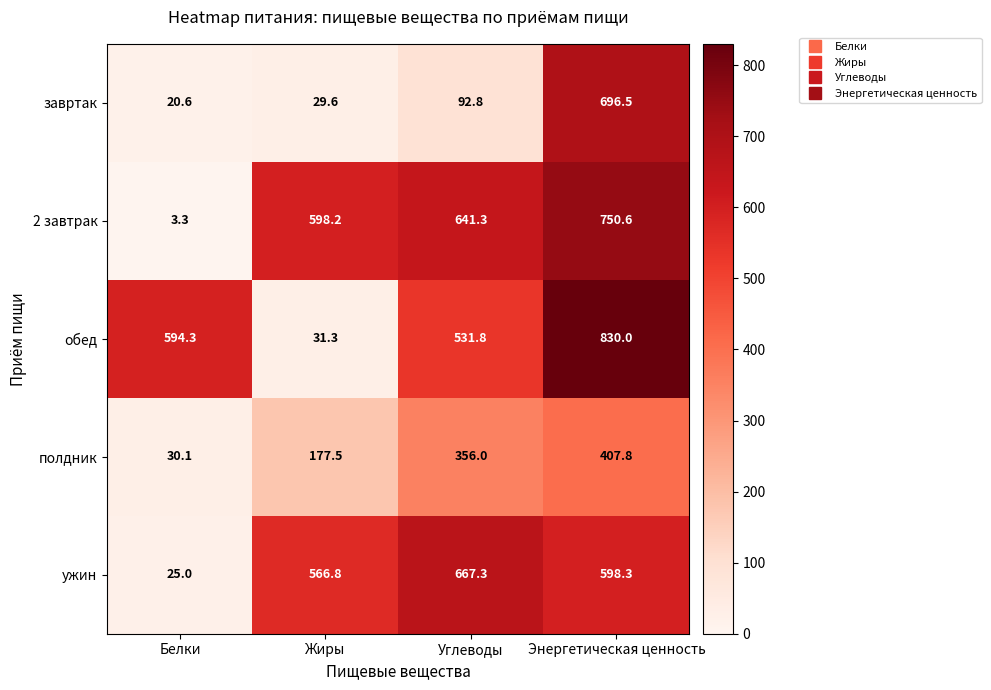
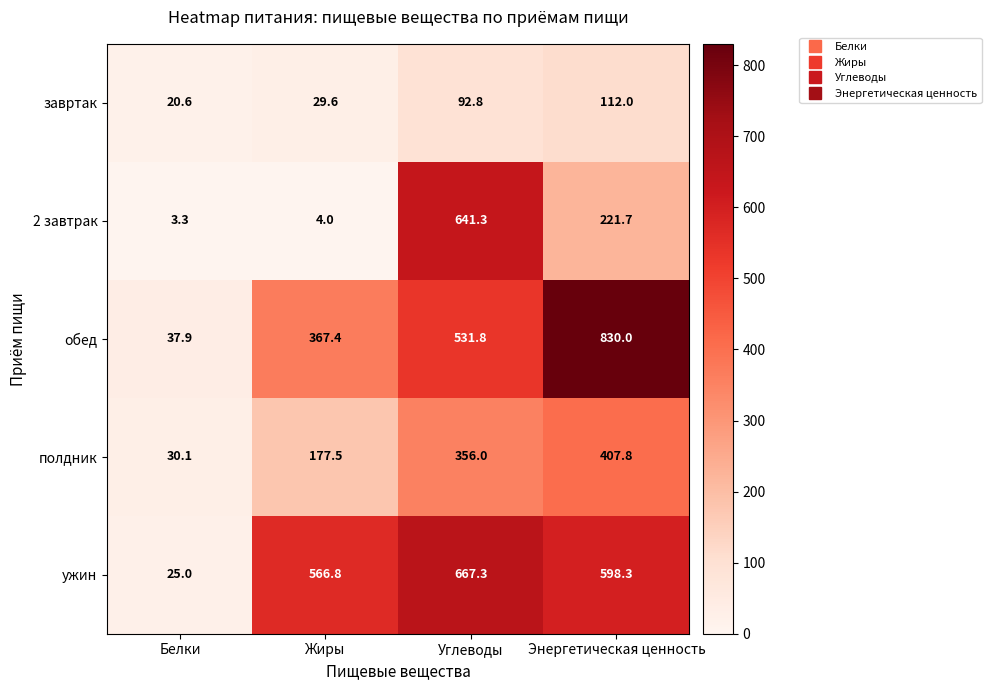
  {
    "завртак": {
      "Белки": 20.6,
      "Жиры": 29.6,
      "Углеводы": 92.8,
-     "Энергетическая ценность": 696.5
+     "Энергетическая ценность": 112.0
    },
    "2 завтрак": {
      "Белки": 3.3,
-     "Жиры": 598.2,
+     "Жиры": 4.0,
      "Углеводы": 641.3,
-     "Энергетическая ценность": 750.6
+     "Энергетическая ценность": 221.7
    },
    "обед": {
-     "Белки": 594.3,
-     "Жиры": 31.3,
+     "Белки": 37.9,
+     "Жиры": 367.4,
      "Углеводы": 531.8,
      "Энергетическая ценность": 830.0
    },
    "полдник": {
      "Белки": 30.1,
      "Жиры": 177.5,
      "Углеводы": 356.0,
      "Энергетическая ценность": 407.8
    },
    "ужин": {
      "Белки": 25.0,
      "Жиры": 566.8,
      "Углеводы": 667.3,
      "Энергетическая ценность": 598.3
    }
  }
